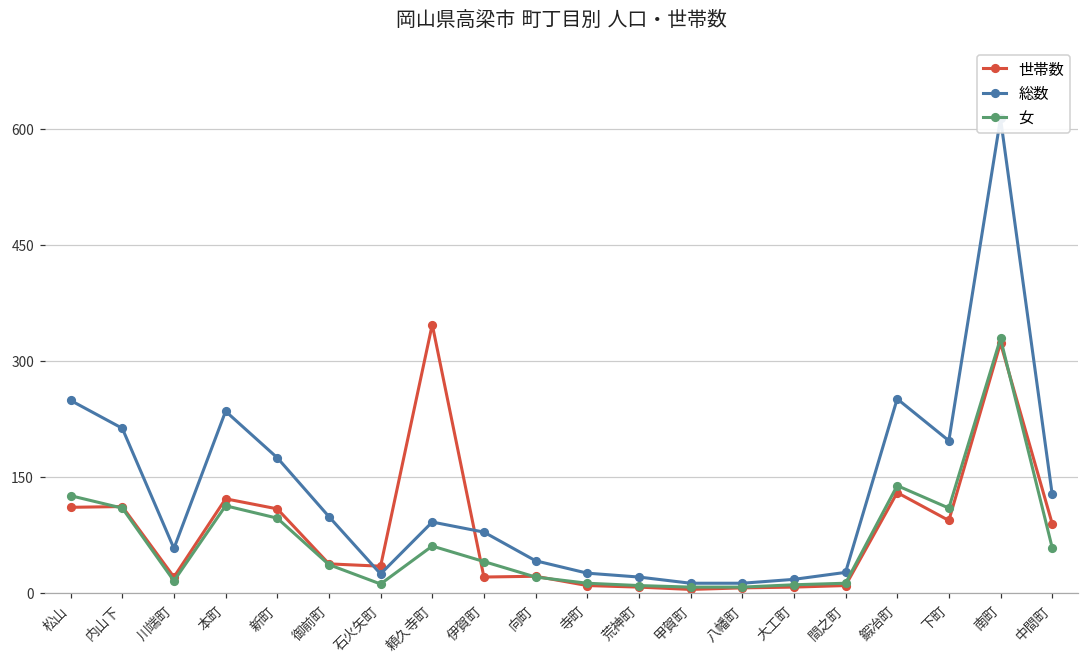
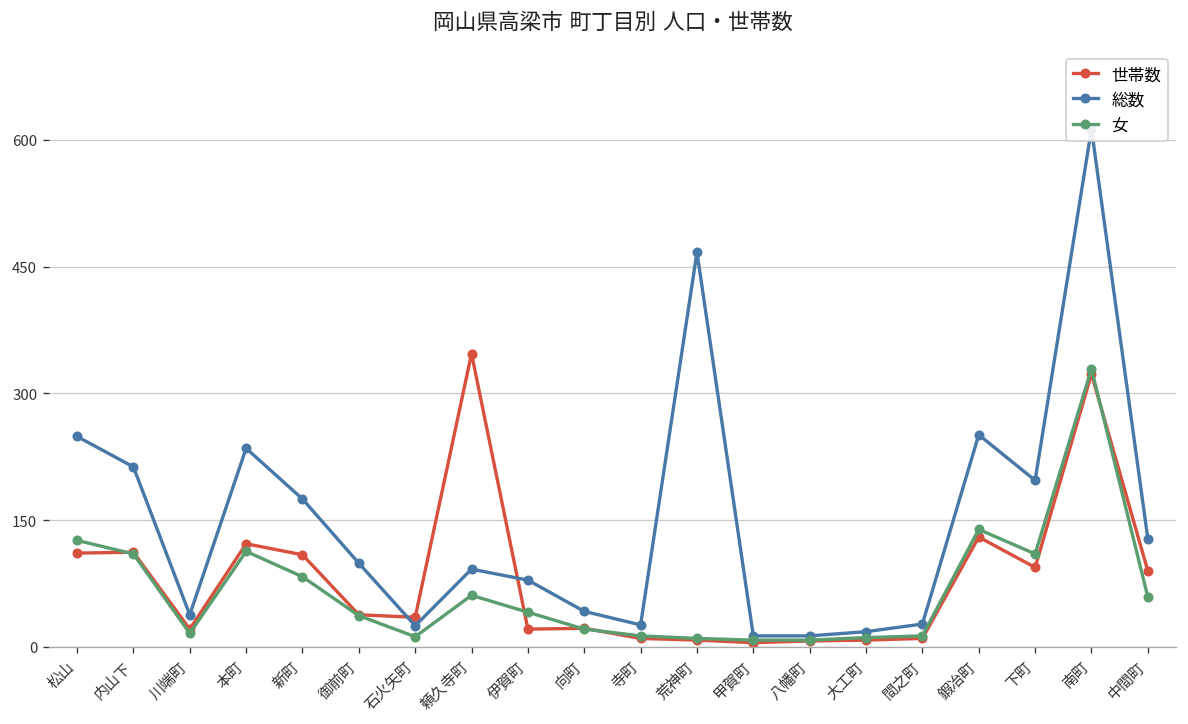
  {
    "世帯数": {
      "松山": 110,
      "川端町": 20,
      "本町": 120,
      "新町": 110,
      "石火矢町": 40,
      "頼久寺町": 350,
      "伊賀町": 20,
      "鍜冶町": 130,
      "下町": 90,
      "南町": 320,
      "中間町": 90
    },
    "総数": {
      "松山": 250,
      "内山下": 210,
-     "川端町": 60,
+     "川端町": 40,
      "本町": 240,
      "新町": 180,
      "御前町": 100,
      "石火矢町": 30,
      "頼久寺町": 90,
      "伊賀町": 80,
      "向町": 40,
      "寺町": 30,
-     "荒神町": 20,
+     "荒神町": 470,
      "甲賀町": 10,
      "八幡町": 10,
      "大工町": 20,
      "間之町": 30,
      "鍜冶町": 250,
      "下町": 200,
      "中間町": 130
    },
    "女": {
      "松山": 130,
      "川端町": 20,
      "本町": 110,
-     "新町": 100,
+     "新町": 80,
      "石火矢町": 10,
      "頼久寺町": 60,
      "伊賀町": 40,
      "鍜冶町": 140,
      "下町": 110,
      "南町": 330,
      "中間町": 60
    }
  }
